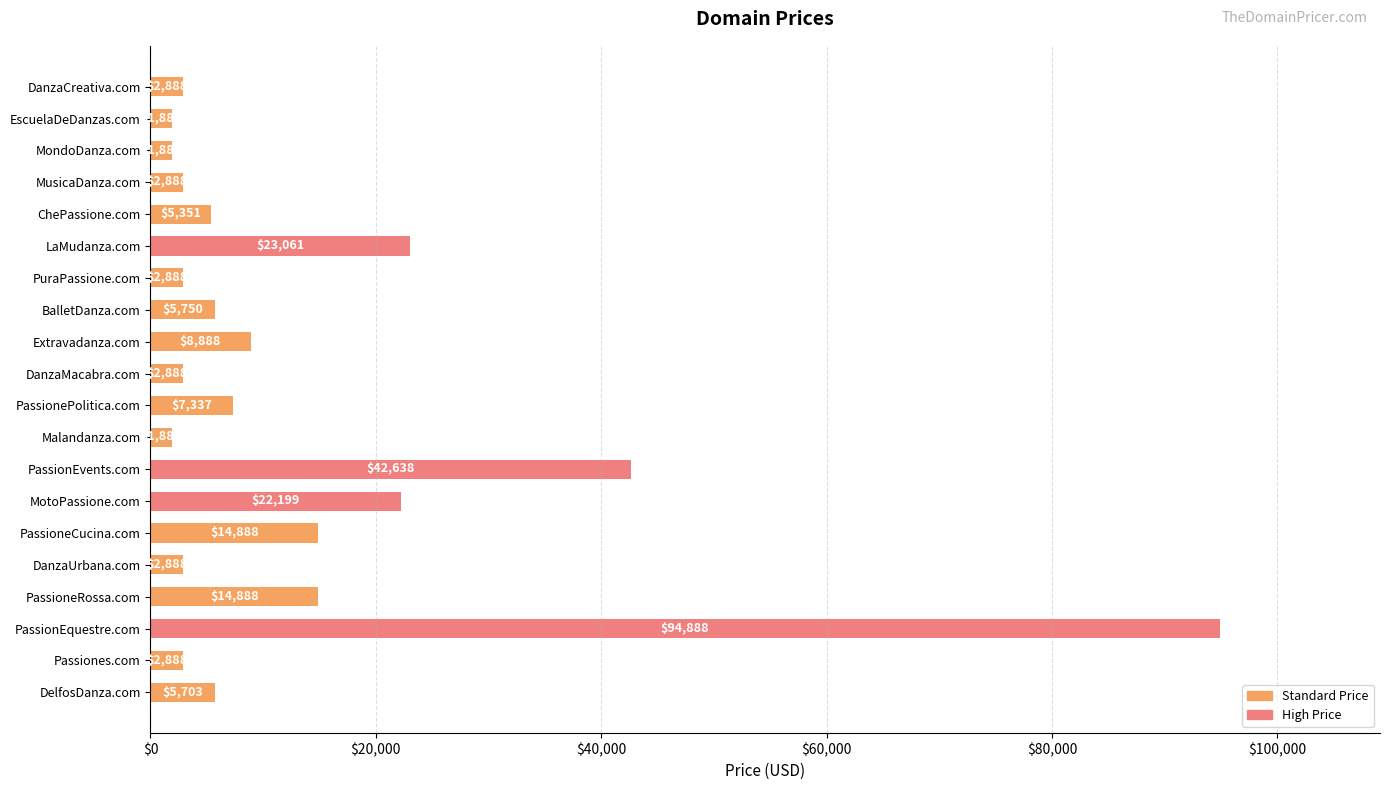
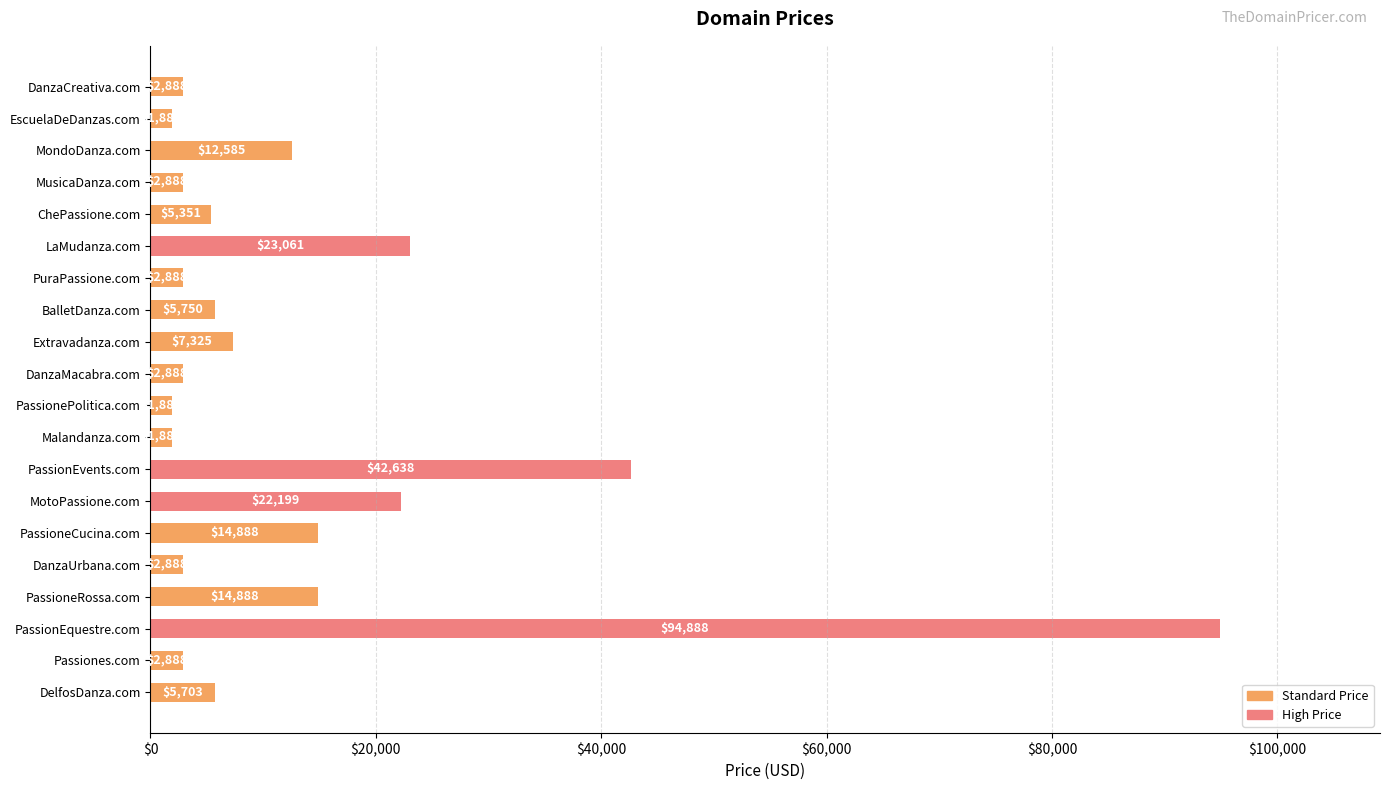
  {
    "DanzaCreativa.com": "$2,888",
-   "MondoDanza.com": "$1,900",
+   "MondoDanza.com": "$12,600",
    "MusicaDanza.com": "$2,888",
    "ChePassione.com": "$5,351",
    "LaMudanza.com": "$23,061",
    "PuraPassione.com": "$2,888",
    "BalletDanza.com": "$5,750",
-   "Extravadanza.com": "$8,888",
+   "Extravadanza.com": "$7,325",
    "DanzaMacabra.com": "$2,888",
-   "PassionePolitica.com": "$7,300",
+   "PassionePolitica.com": "$1,900",
    "PassionEvents.com": "$42,638",
    "MotoPassione.com": "$22,199",
    "PassioneCucina.com": "$14,888",
    "DanzaUrbana.com": "$2,888",
    "PassioneRossa.com": "$14,888",
    "PassionEquestre.com": "$94,888",
    "Passiones.com": "$2,888",
    "DelfosDanza.com": "$5,703"
  }
